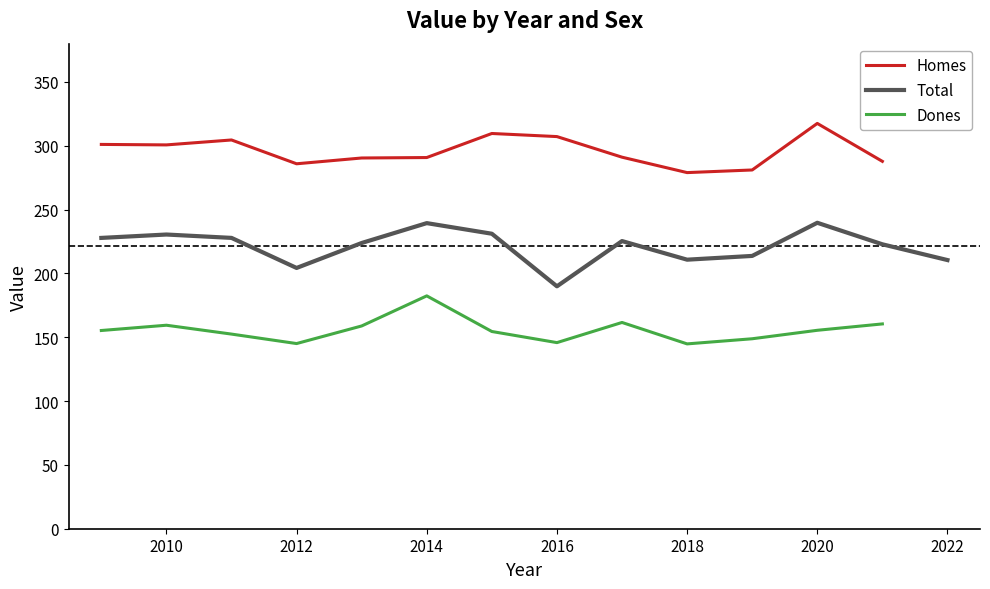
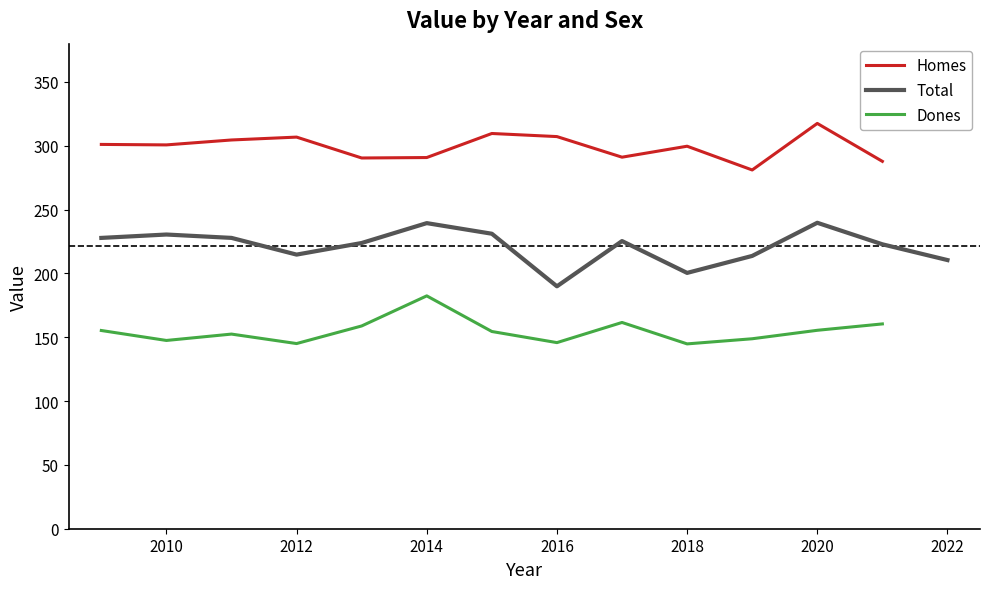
  {
    "Homes": {
      "2010": 301,
-     "2012": 286,
+     "2012": 307,
      "2014": 291,
      "2016": 307,
-     "2018": 279,
+     "2018": 300,
      "2020": 318
    },
    "Total": {
      "2010": 230,
-     "2012": 204,
+     "2012": 215,
      "2014": 239,
      "2016": 190,
-     "2018": 211,
+     "2018": 200,
      "2020": 240,
      "2022": 210
    },
    "Dones": {
-     "2010": 159,
+     "2010": 147,
      "2012": 145,
      "2014": 182,
      "2016": 146,
      "2018": 145,
      "2020": 155
    }
  }
